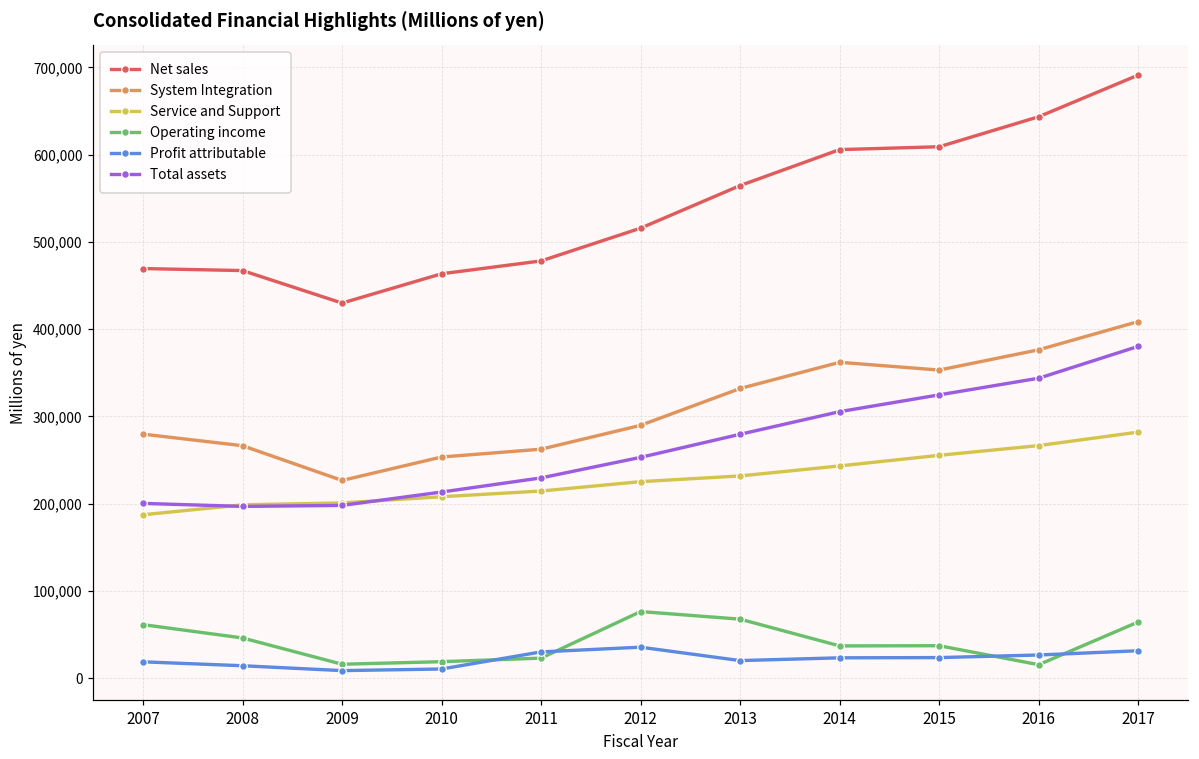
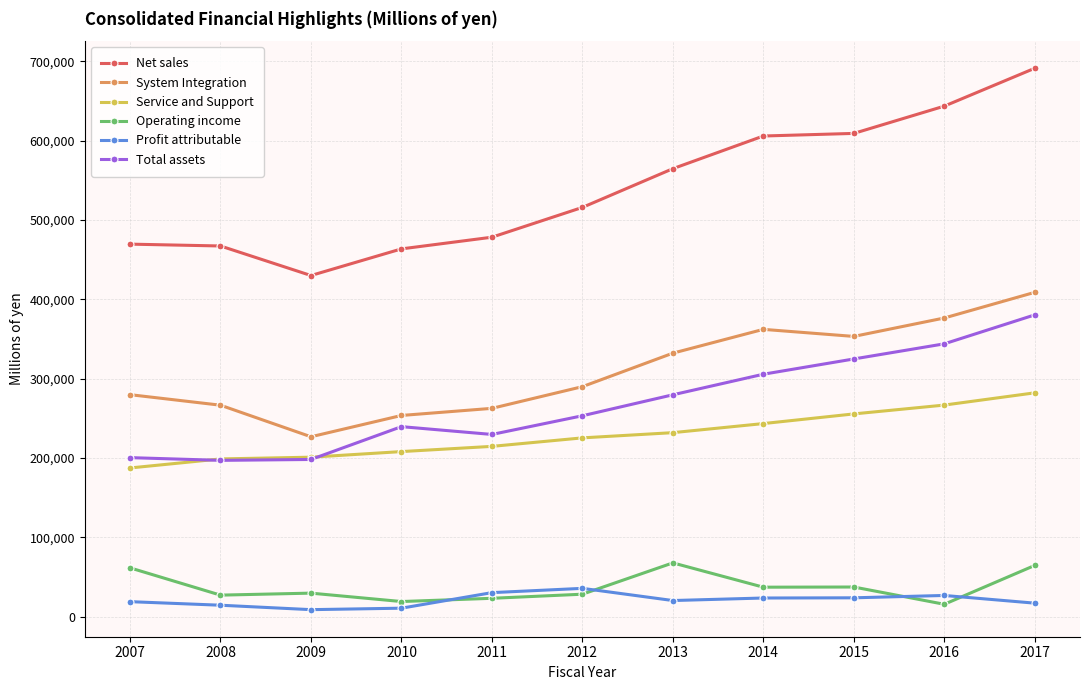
  {
    "Operating income": {
      "2007": "60,000",
-     "2008": "50,000",
-     "2009": "20,000",
+     "2008": "30,000",
+     "2009": "30,000",
      "2010": "20,000",
      "2011": "20,000",
-     "2012": "80,000",
+     "2012": "30,000",
      "2013": "70,000",
      "2014": "40,000",
      "2015": "40,000",
      "2016": "20,000",
      "2017": "60,000"
    },
    "Profit attributable": {
      "2007": "20,000",
      "2008": "10,000",
      "2009": "10,000",
      "2010": "10,000",
      "2011": "30,000",
      "2012": "40,000",
      "2013": "20,000",
      "2014": "20,000",
      "2015": "20,000",
      "2016": "30,000",
-     "2017": "30,000"
+     "2017": "20,000"
    },
    "Total assets": {
      "2007": "200,000",
-     "2010": "210,000",
+     "2010": "240,000",
      "2011": "230,000",
      "2012": "250,000",
      "2013": "280,000",
      "2014": "310,000",
      "2015": "320,000",
      "2016": "340,000",
      "2017": "380,000"
    }
  }
